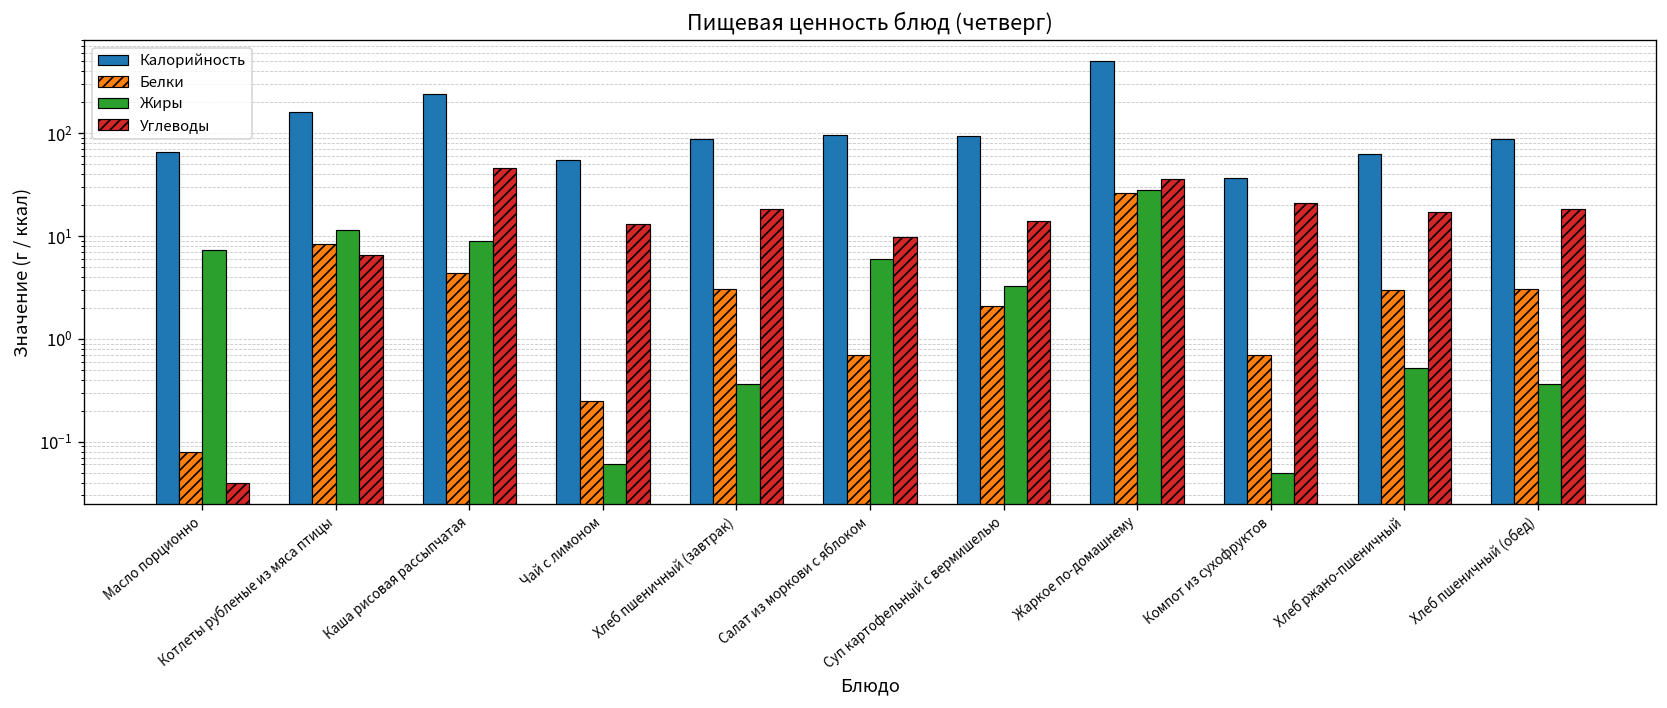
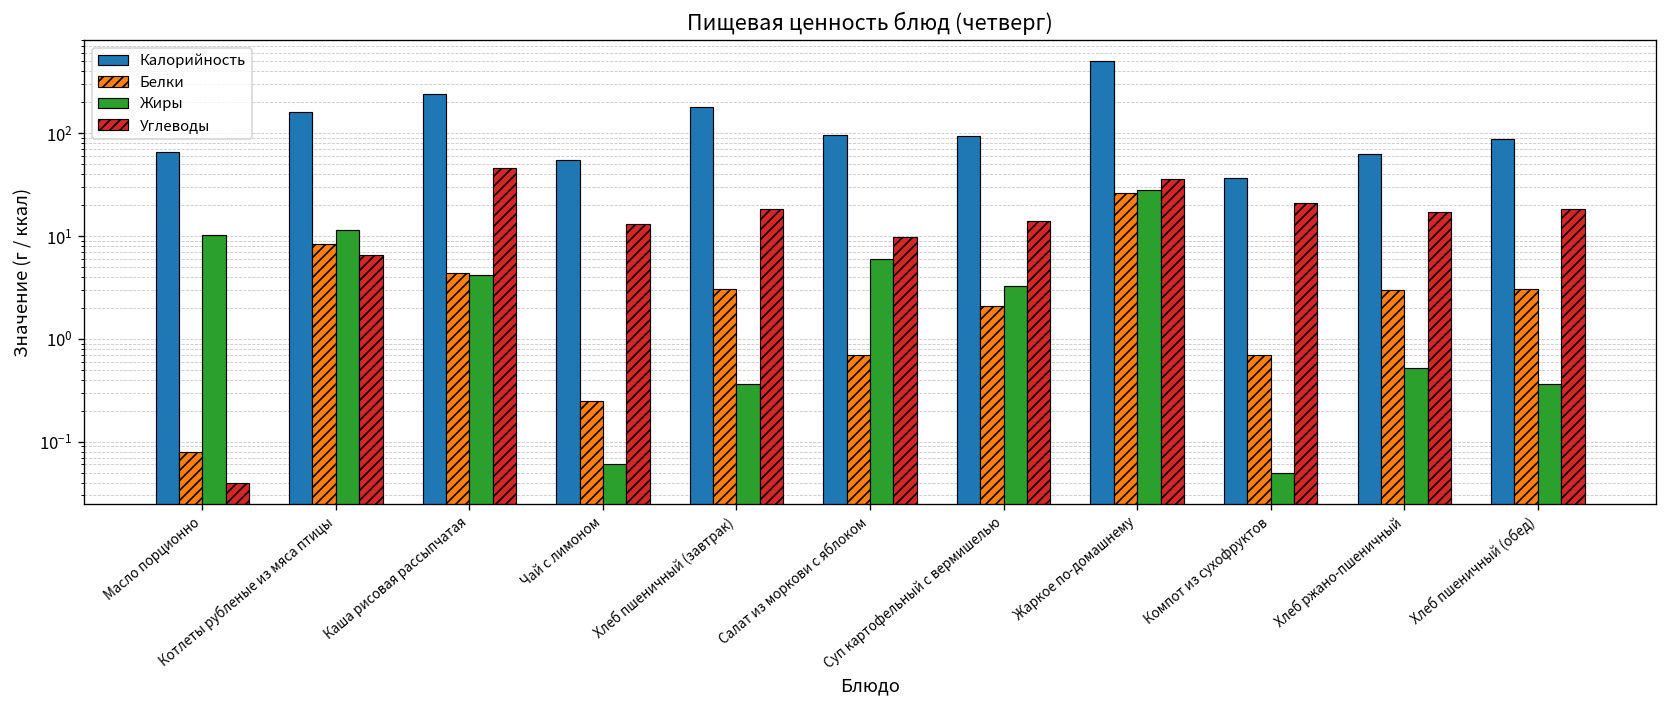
  {
    "Калорийность": {
      "Масло порционно": 70,
      "Котлеты рубленые из мяса птицы": 160,
      "Каша рисовая рассыпчатая": 240,
      "Чай с лимоном": 60,
-     "Хлеб пшеничный (завтрак)": 90,
+     "Хлеб пшеничный (завтрак)": 180,
      "Салат из моркови с яблоком": 100,
      "Суп картофельный с вермишелью": 90,
      "Жаркое по-домашнему": 500,
      "Компот из сухофруктов": 37,
      "Хлеб ржано-пшеничный": 60,
      "Хлеб пшеничный (обед)": 90
    },
    "Белки": {
      "Масло порционно": 0.08,
      "Котлеты рубленые из мяса птицы": 8,
      "Каша рисовая рассыпчатая": 4,
      "Чай с лимоном": 0.25,
      "Хлеб пшеничный (завтрак)": 3,
      "Салат из моркови с яблоком": 0.7,
      "Суп картофельный с вермишелью": 2,
      "Жаркое по-домашнему": 26,
      "Компот из сухофруктов": 0.7,
      "Хлеб ржано-пшеничный": 3,
      "Хлеб пшеничный (обед)": 3
    },
    "Жиры": {
-     "Масло порционно": 7,
+     "Масло порционно": 10,
      "Котлеты рубленые из мяса птицы": 11,
-     "Каша рисовая рассыпчатая": 9,
+     "Каша рисовая рассыпчатая": 4,
      "Чай с лимоном": 0.06,
      "Хлеб пшеничный (завтрак)": 0.36,
      "Салат из моркови с яблоком": 6,
      "Суп картофельный с вермишелью": 3.3,
      "Жаркое по-домашнему": 28,
      "Компот из сухофруктов": 0.05,
      "Хлеб ржано-пшеничный": 0.5,
      "Хлеб пшеничный (обед)": 0.36
    },
    "Углеводы": {
      "Масло порционно": 0.04,
      "Котлеты рубленые из мяса птицы": 7,
      "Каша рисовая рассыпчатая": 50,
      "Чай с лимоном": 13,
      "Хлеб пшеничный (завтрак)": 18,
      "Салат из моркови с яблоком": 10,
      "Суп картофельный с вермишелью": 14,
      "Жаркое по-домашнему": 36,
      "Компот из сухофруктов": 21,
      "Хлеб ржано-пшеничный": 17,
      "Хлеб пшеничный (обед)": 18
    }
  }
